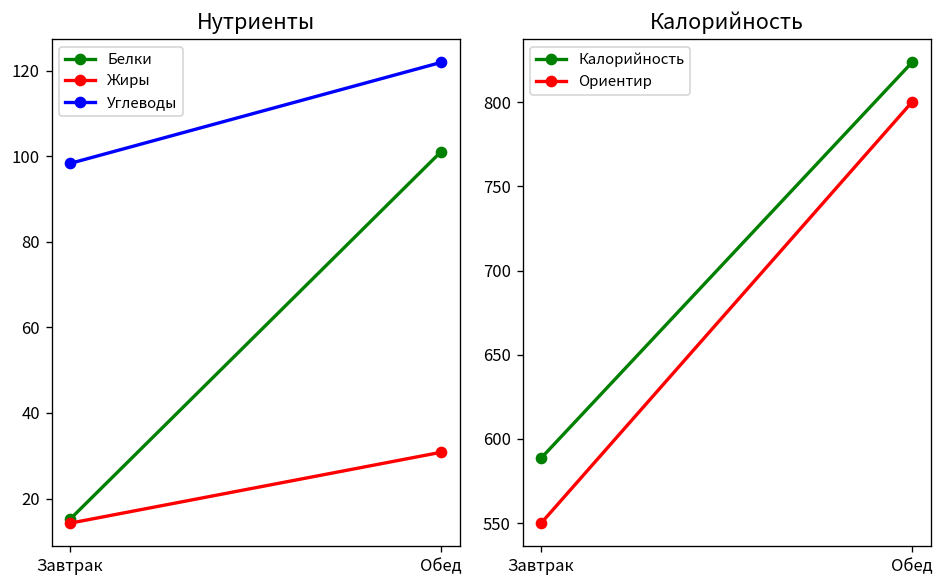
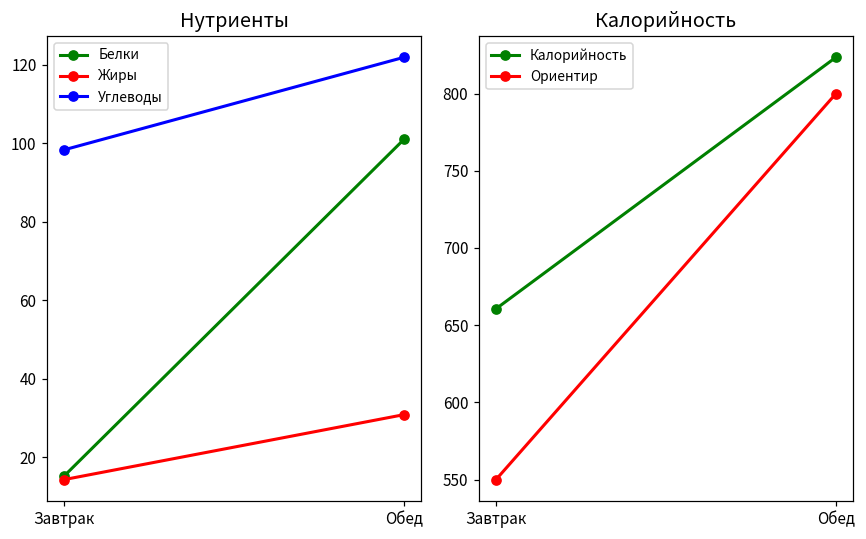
  {
    "Нутриенты": {
      "Белки": {
        "Завтрак": 15,
        "Обед": 101
      },
      "Жиры": {
        "Завтрак": 14,
        "Обед": 31
      },
      "Углеводы": {
        "Завтрак": 98,
        "Обед": 122
      }
    },
    "Калорийность": {
      "Калорийность": {
-       "Завтрак": 589,
+       "Завтрак": 661,
        "Обед": 824
      },
      "Ориентир": {
        "Завтрак": 550,
        "Обед": 800
      }
    }
  }
